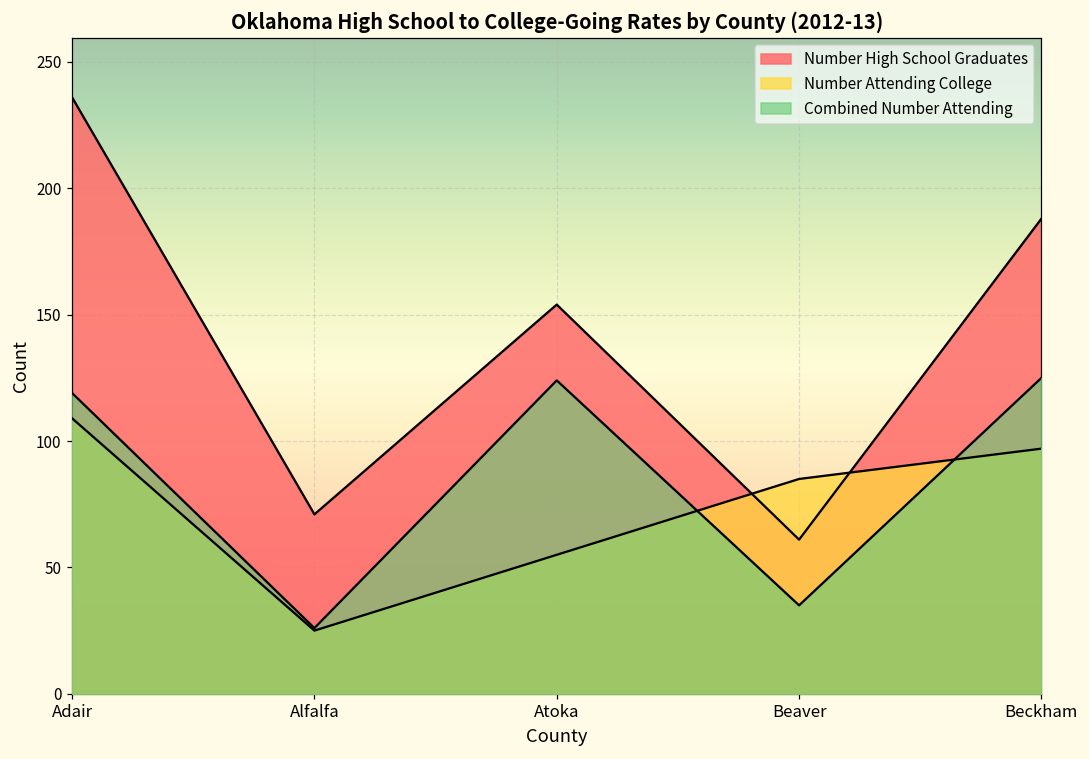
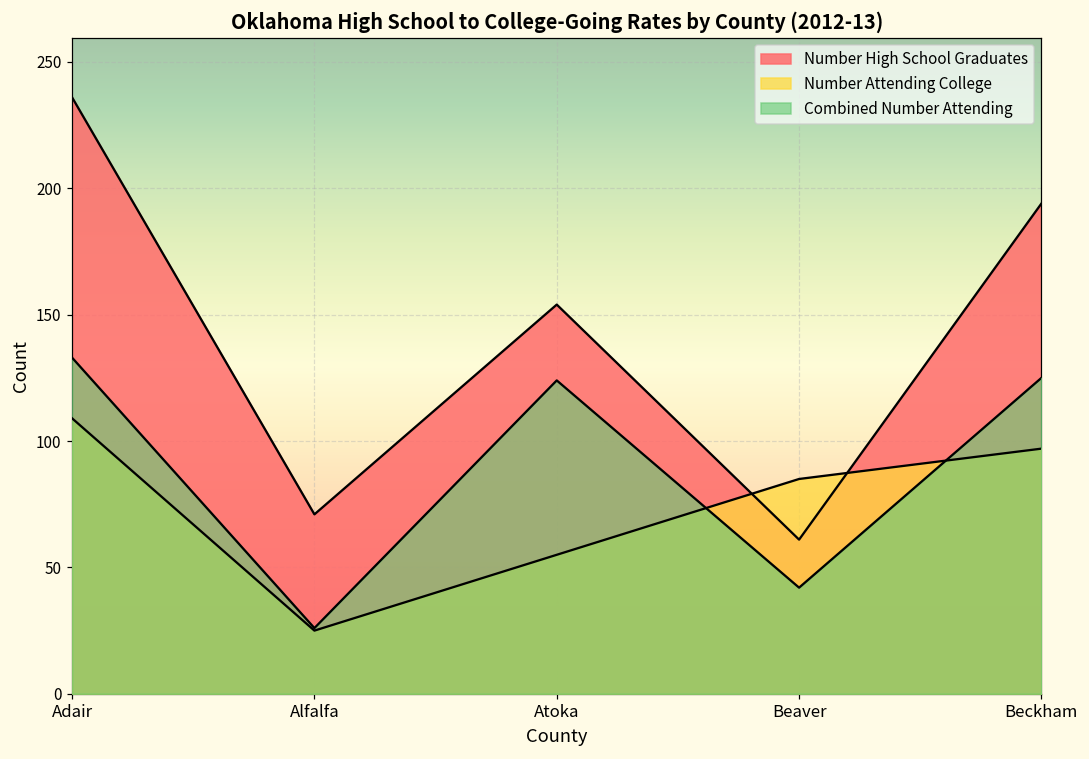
  {
    "Number High School Graduates": {
      "Adair": 236,
      "Alfalfa": 71,
      "Atoka": 154,
      "Beaver": 61,
-     "Beckham": 188
+     "Beckham": 194
    },
    "Number Attending College": {
      "Adair": 109,
      "Atoka": 55,
      "Beaver": 85,
      "Beckham": 97
    },
    "Combined Number Attending": {
-     "Adair": 119,
+     "Adair": 133,
      "Atoka": 124,
-     "Beaver": 35,
+     "Beaver": 42,
      "Beckham": 125
    }
  }
